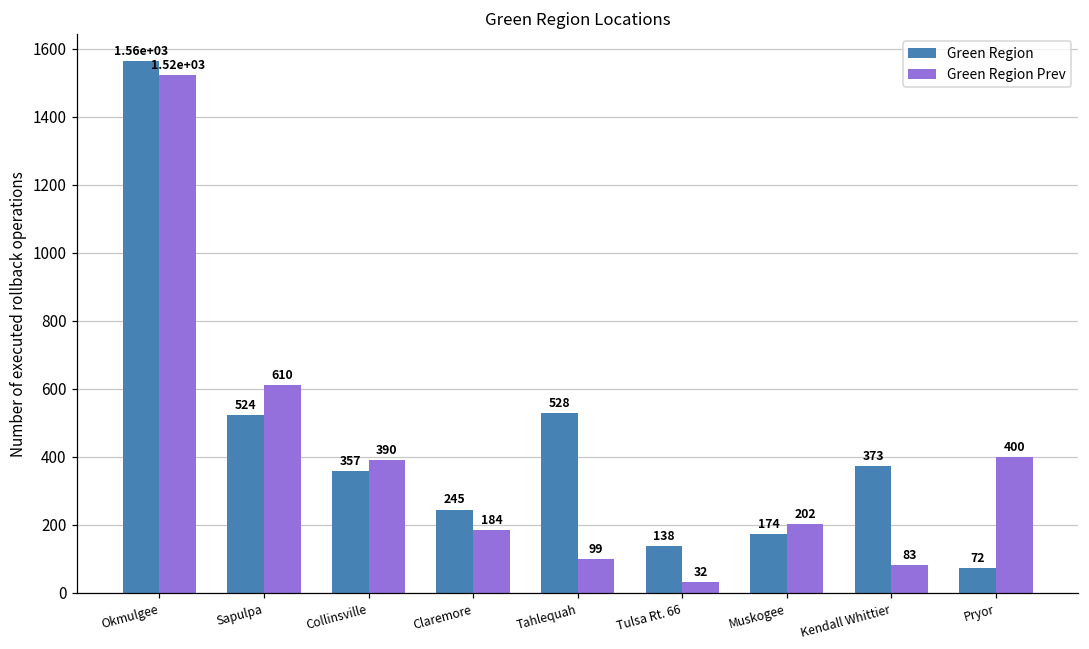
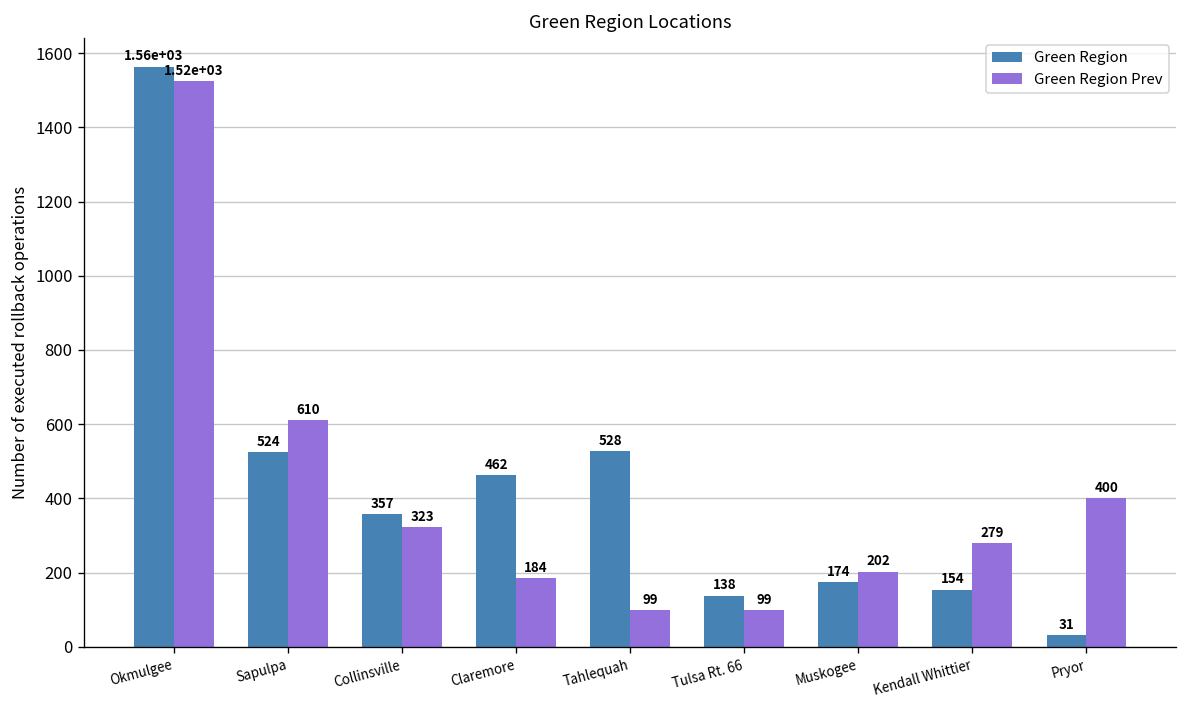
  {
    "Green Region": {
      "Sapulpa": 524,
      "Collinsville": 357,
-     "Claremore": 245,
+     "Claremore": 462,
      "Tahlequah": 528,
      "Tulsa Rt. 66": 138,
      "Muskogee": 174,
-     "Kendall Whittier": 373,
-     "Pryor": 72
+     "Kendall Whittier": 154,
+     "Pryor": 31
    },
    "Green Region Prev": {
      "Sapulpa": 610,
-     "Collinsville": 390,
+     "Collinsville": 323,
      "Claremore": 184,
      "Tahlequah": 99,
-     "Tulsa Rt. 66": 32,
+     "Tulsa Rt. 66": 99,
      "Muskogee": 202,
-     "Kendall Whittier": 83,
+     "Kendall Whittier": 279,
      "Pryor": 400
    }
  }
